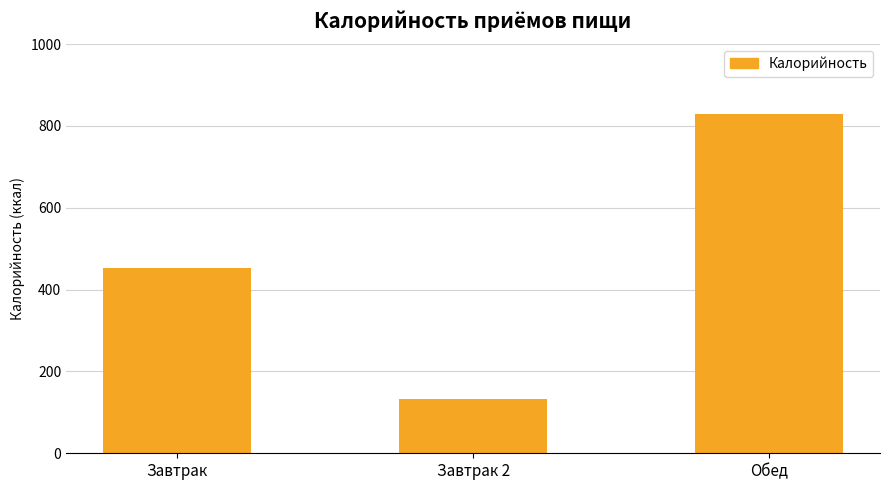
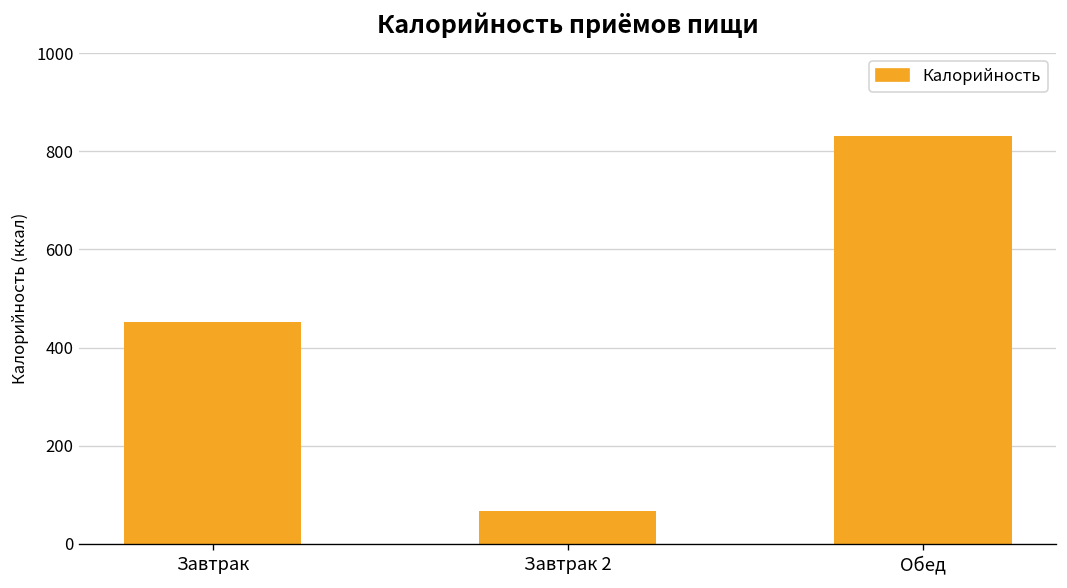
  {
    "Завтрак": 450,
-   "Завтрак 2": 130,
+   "Завтрак 2": 70,
    "Обед": 830
  }
